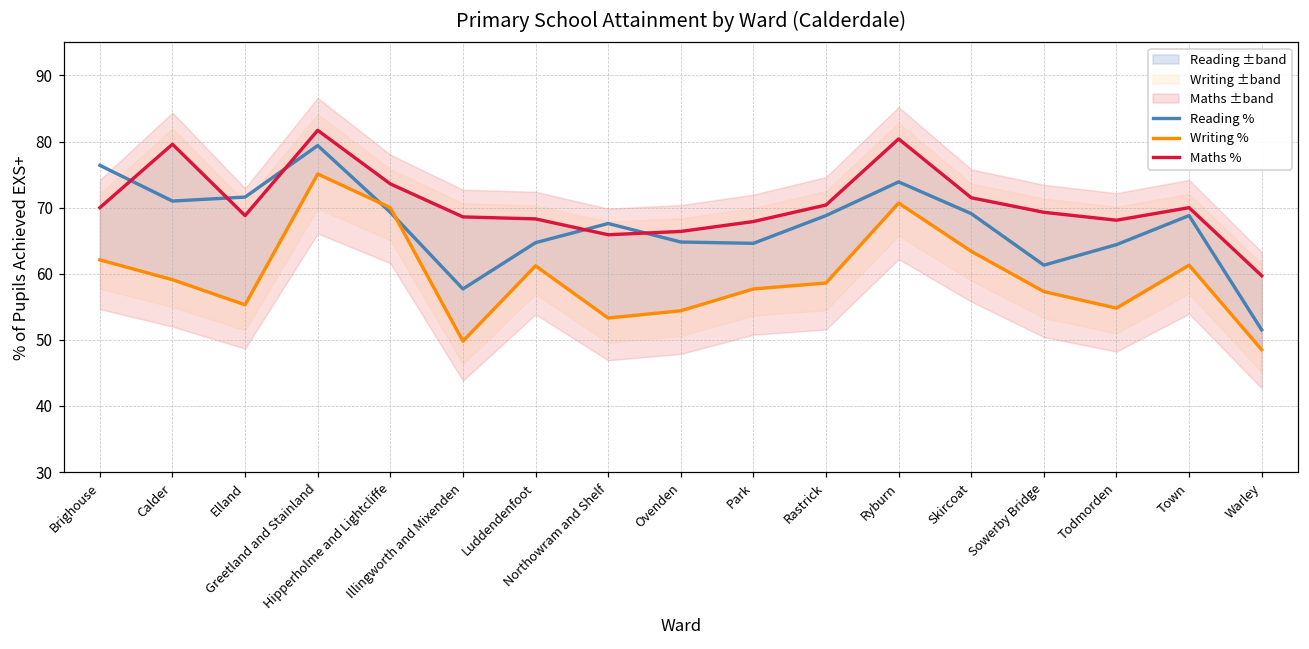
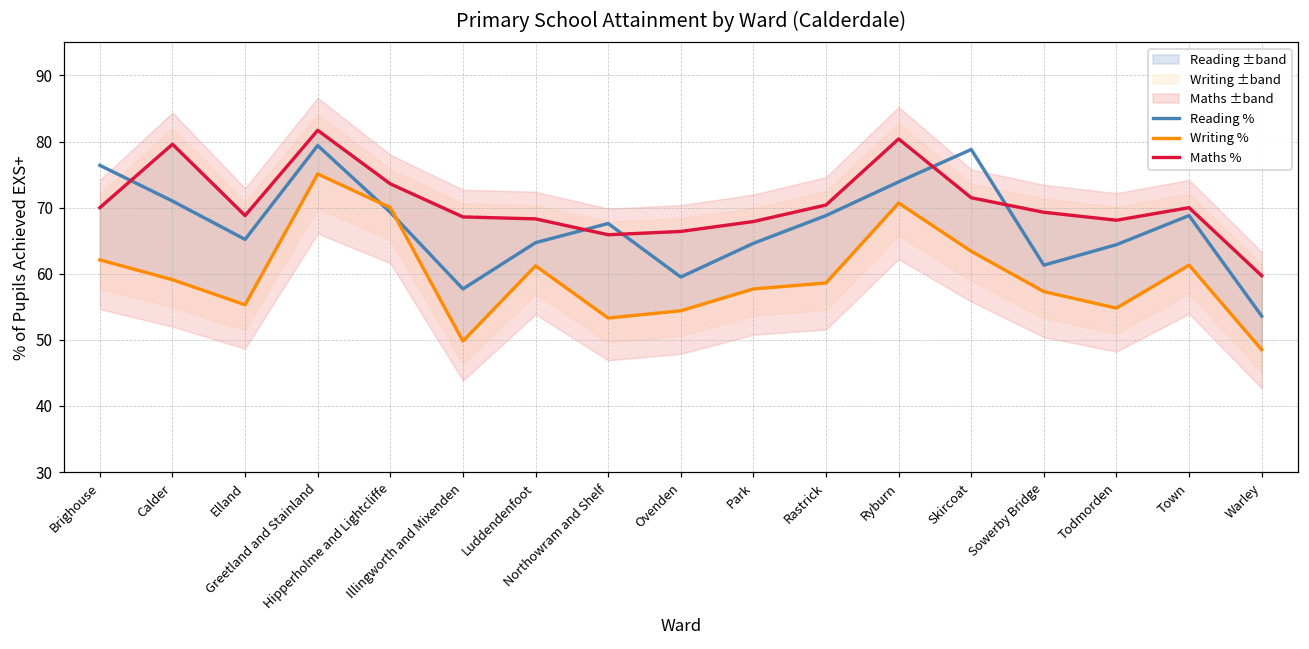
  {
    "Reading %": {
      "Brighouse": 76,
      "Calder": 71,
-     "Elland": 72,
+     "Elland": 65,
      "Greetland and Stainland": 79,
      "Hipperholme and Lightcliffe": 69,
      "Illingworth and Mixenden": 58,
      "Luddendenfoot": 65,
-     "Ovenden": 65,
+     "Ovenden": 60,
      "Park": 65,
      "Rastrick": 69,
      "Ryburn": 74,
-     "Skircoat": 69,
+     "Skircoat": 79,
      "Sowerby Bridge": 61,
      "Todmorden": 64,
      "Town": 69,
-     "Warley": 52
+     "Warley": 54
    },
    "Writing %": {
      "Brighouse": 62,
      "Calder": 59,
      "Elland": 55,
      "Greetland and Stainland": 75,
      "Hipperholme and Lightcliffe": 70,
      "Illingworth and Mixenden": 50,
      "Luddendenfoot": 61,
      "Northowram and Shelf": 53,
      "Ovenden": 54,
      "Park": 58,
      "Rastrick": 59,
      "Ryburn": 71,
      "Skircoat": 63,
      "Sowerby Bridge": 57,
      "Todmorden": 55,
      "Town": 61,
      "Warley": 49
    }
  }
